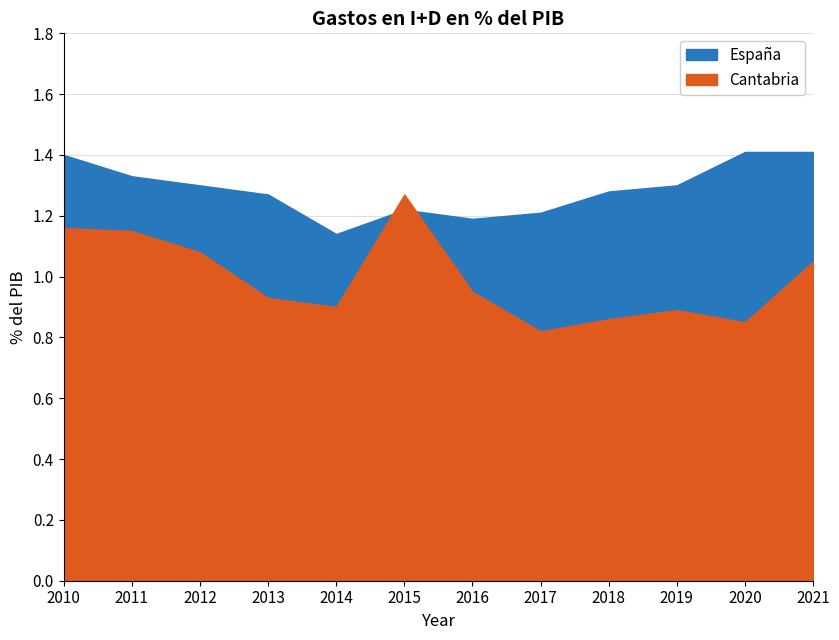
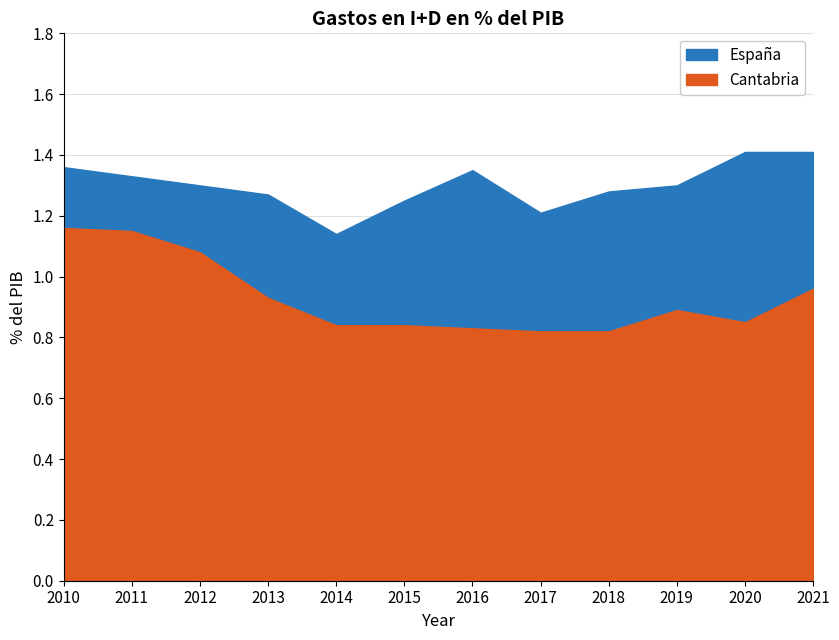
  {
    "España": {
-     "2010": 1.40,
+     "2010": 1.36,
      "2011": 1.33,
      "2012": 1.30,
      "2013": 1.27,
      "2014": 1.14,
-     "2015": 1.22,
-     "2016": 1.19,
+     "2015": 1.25,
+     "2016": 1.35,
      "2017": 1.21,
      "2018": 1.28,
      "2019": 1.30,
      "2020": 1.41,
      "2021": 1.41
    },
    "Cantabria": {
      "2010": 1.16,
      "2011": 1.15,
      "2012": 1.08,
      "2013": 0.93,
-     "2014": 0.90,
-     "2015": 1.27,
-     "2016": 0.95,
+     "2014": 0.84,
+     "2015": 0.84,
+     "2016": 0.83,
      "2017": 0.82,
-     "2018": 0.86,
+     "2018": 0.82,
      "2019": 0.89,
      "2020": 0.85,
-     "2021": 1.05
+     "2021": 0.96
    }
  }
